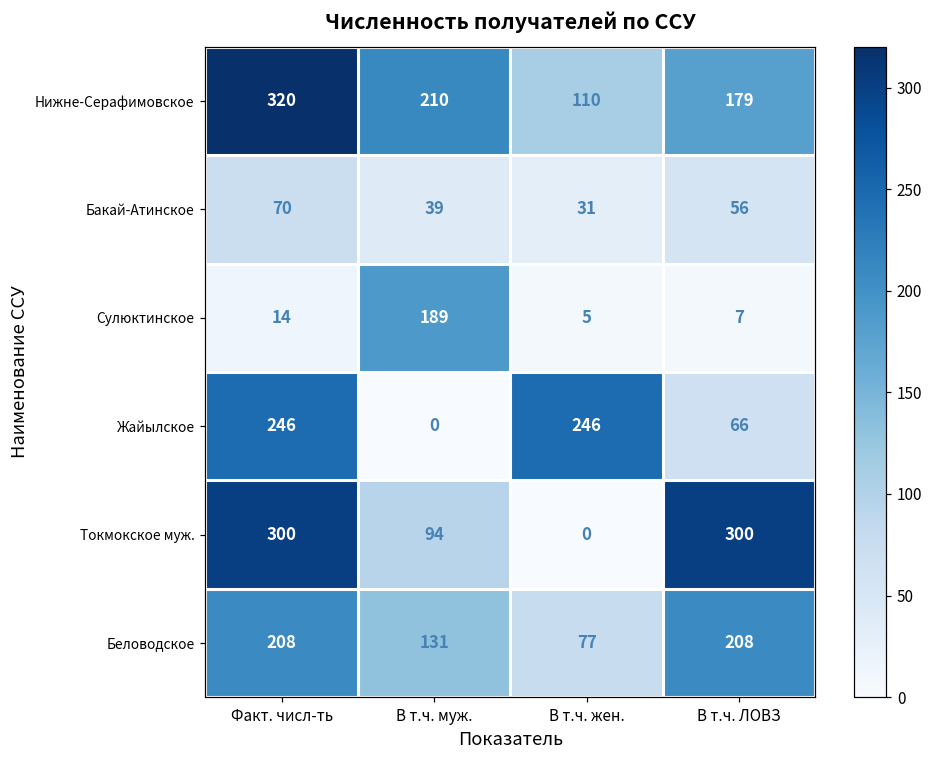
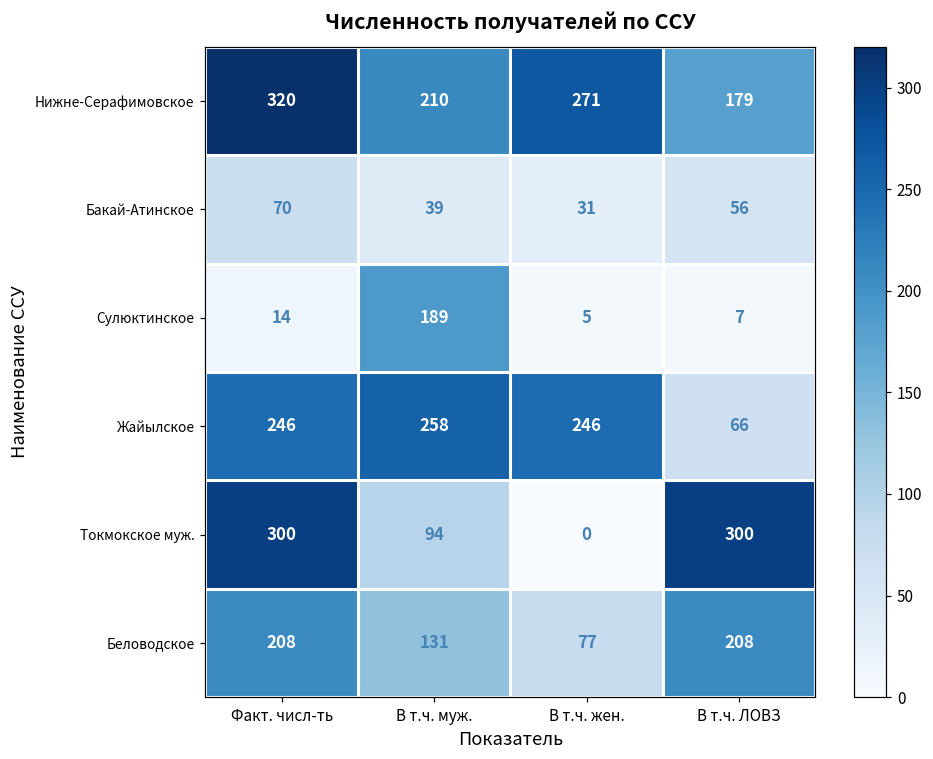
  {
    "Нижне-Серафимовское": {
      "Факт. числ-ть": 320,
      "В т.ч. муж.": 210,
-     "В т.ч. жен.": 110,
+     "В т.ч. жен.": 271,
      "В т.ч. ЛОВЗ": 179
    },
    "Бакай-Атинское": {
      "Факт. числ-ть": 70,
      "В т.ч. муж.": 39,
      "В т.ч. жен.": 31,
      "В т.ч. ЛОВЗ": 56
    },
    "Сулюктинское": {
      "Факт. числ-ть": 14,
      "В т.ч. муж.": 189,
      "В т.ч. жен.": 5,
      "В т.ч. ЛОВЗ": 7
    },
    "Жайылское": {
      "Факт. числ-ть": 246,
-     "В т.ч. муж.": 0,
+     "В т.ч. муж.": 258,
      "В т.ч. жен.": 246,
      "В т.ч. ЛОВЗ": 66
    },
    "Токмокское муж.": {
      "Факт. числ-ть": 300,
      "В т.ч. муж.": 94,
      "В т.ч. жен.": 0,
      "В т.ч. ЛОВЗ": 300
    },
    "Беловодское": {
      "Факт. числ-ть": 208,
      "В т.ч. муж.": 131,
      "В т.ч. жен.": 77,
      "В т.ч. ЛОВЗ": 208
    }
  }
